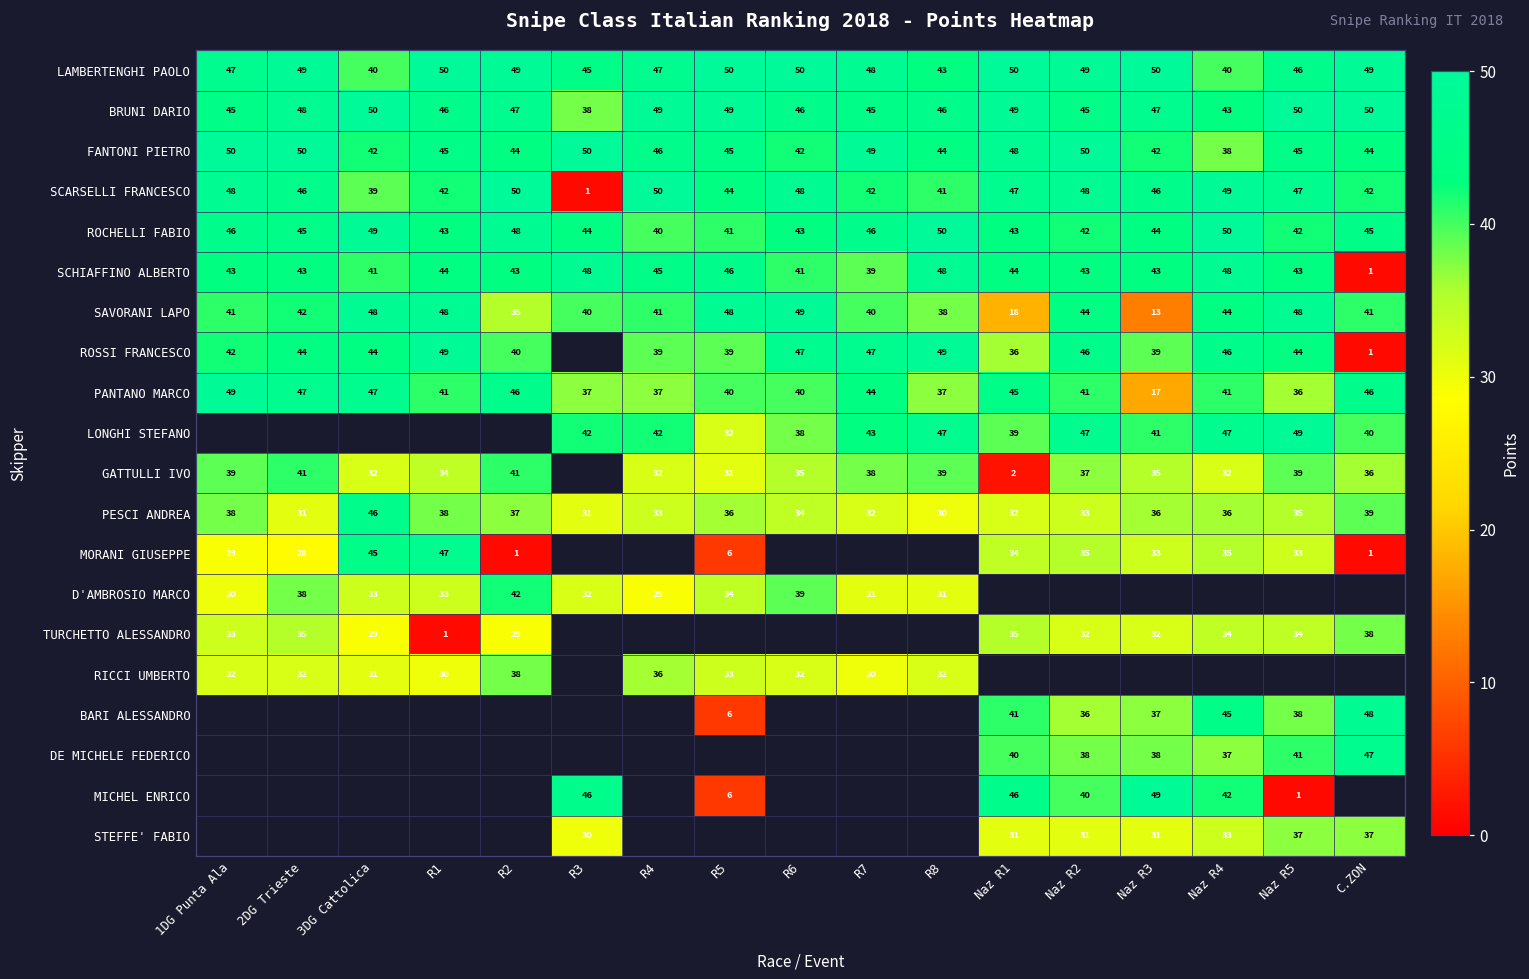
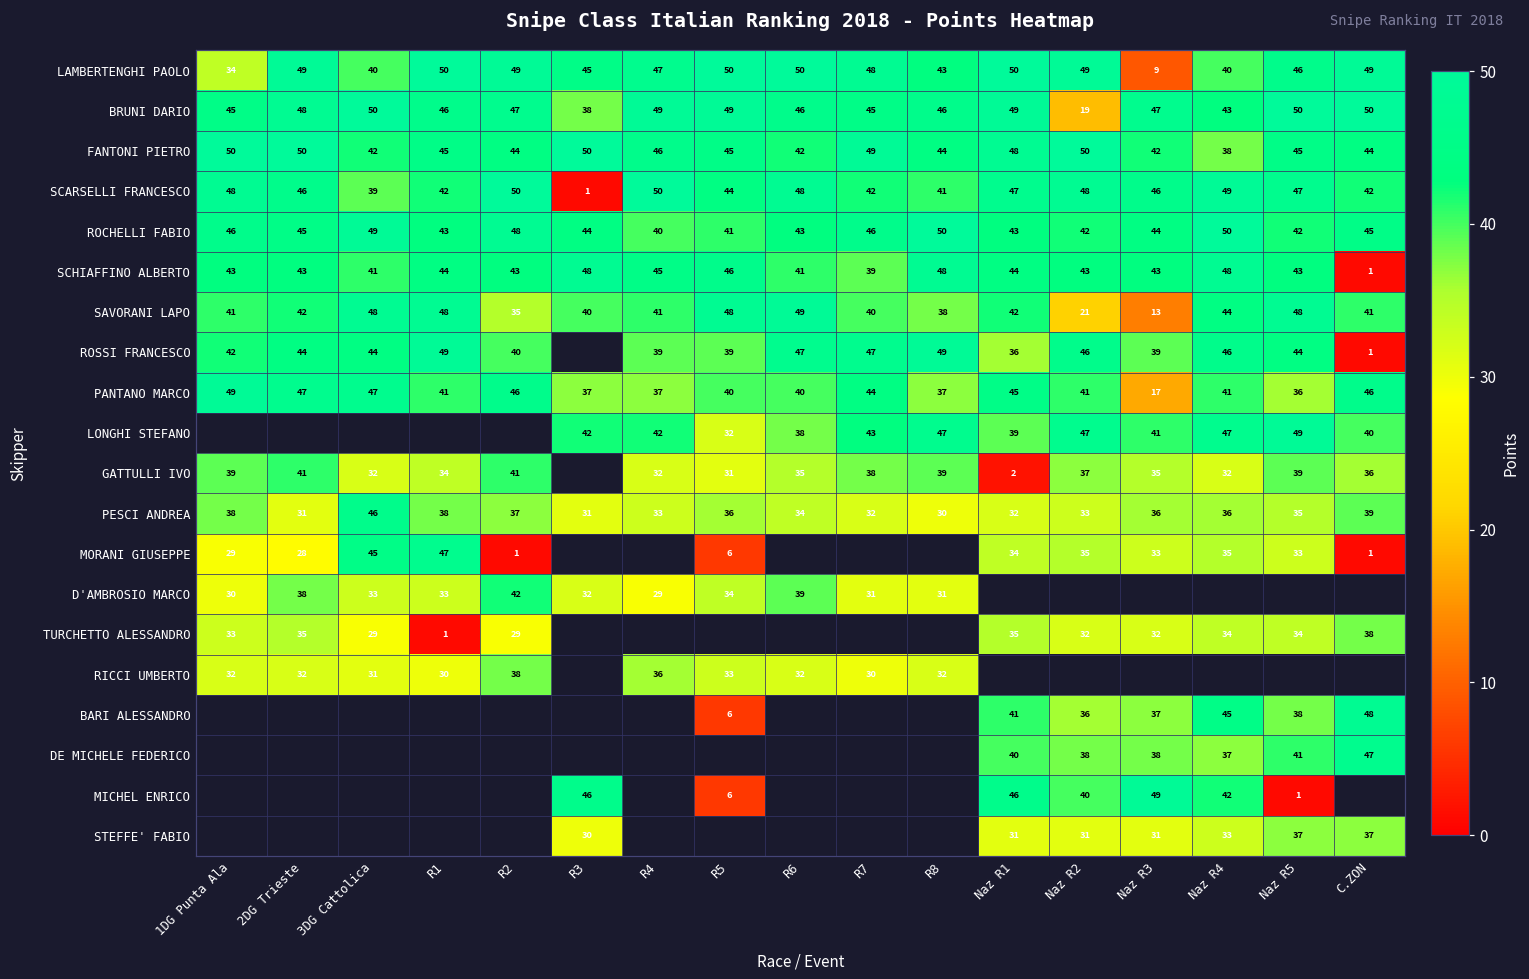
  {
    "LAMBERTENGHI PAOLO": {
-     "1DG Punta Ala": 47,
+     "1DG Punta Ala": 34,
      "2DG Trieste": 49,
      "3DG Cattolica": 40,
      "R1": 50,
      "R2": 49,
      "R3": 45,
      "R4": 47,
      "R5": 50,
      "R6": 50,
      "R7": 48,
      "R8": 43,
      "Naz R1": 50,
      "Naz R2": 49,
-     "Naz R3": 50,
+     "Naz R3": 9,
      "Naz R4": 40,
      "Naz R5": 46,
      "C.ZON": 49
    },
    "BRUNI DARIO": {
      "1DG Punta Ala": 45,
      "2DG Trieste": 48,
      "3DG Cattolica": 50,
      "R1": 46,
      "R2": 47,
      "R3": 38,
      "R4": 49,
      "R5": 49,
      "R6": 46,
      "R7": 45,
      "R8": 46,
      "Naz R1": 49,
-     "Naz R2": 45,
+     "Naz R2": 19,
      "Naz R3": 47,
      "Naz R4": 43,
      "Naz R5": 50,
      "C.ZON": 50
    },
    "SAVORANI LAPO": {
      "1DG Punta Ala": 41,
      "2DG Trieste": 42,
      "3DG Cattolica": 48,
      "R1": 48,
      "R2": 35,
      "R3": 40,
      "R4": 41,
      "R5": 48,
      "R6": 49,
      "R7": 40,
      "R8": 38,
-     "Naz R1": 18,
-     "Naz R2": 44,
+     "Naz R1": 42,
+     "Naz R2": 21,
      "Naz R3": 13,
      "Naz R4": 44,
      "Naz R5": 48,
      "C.ZON": 41
    }
  }
